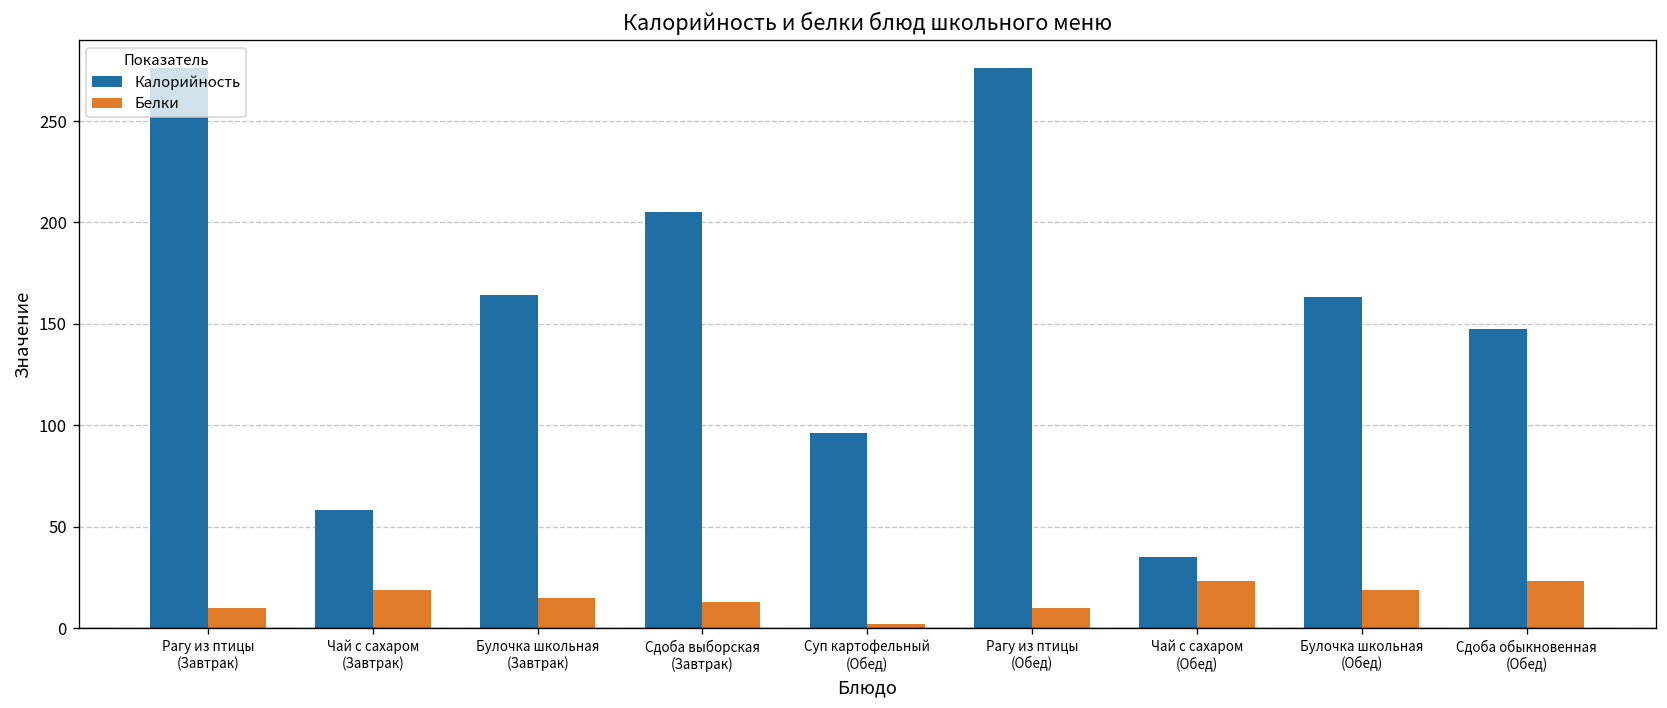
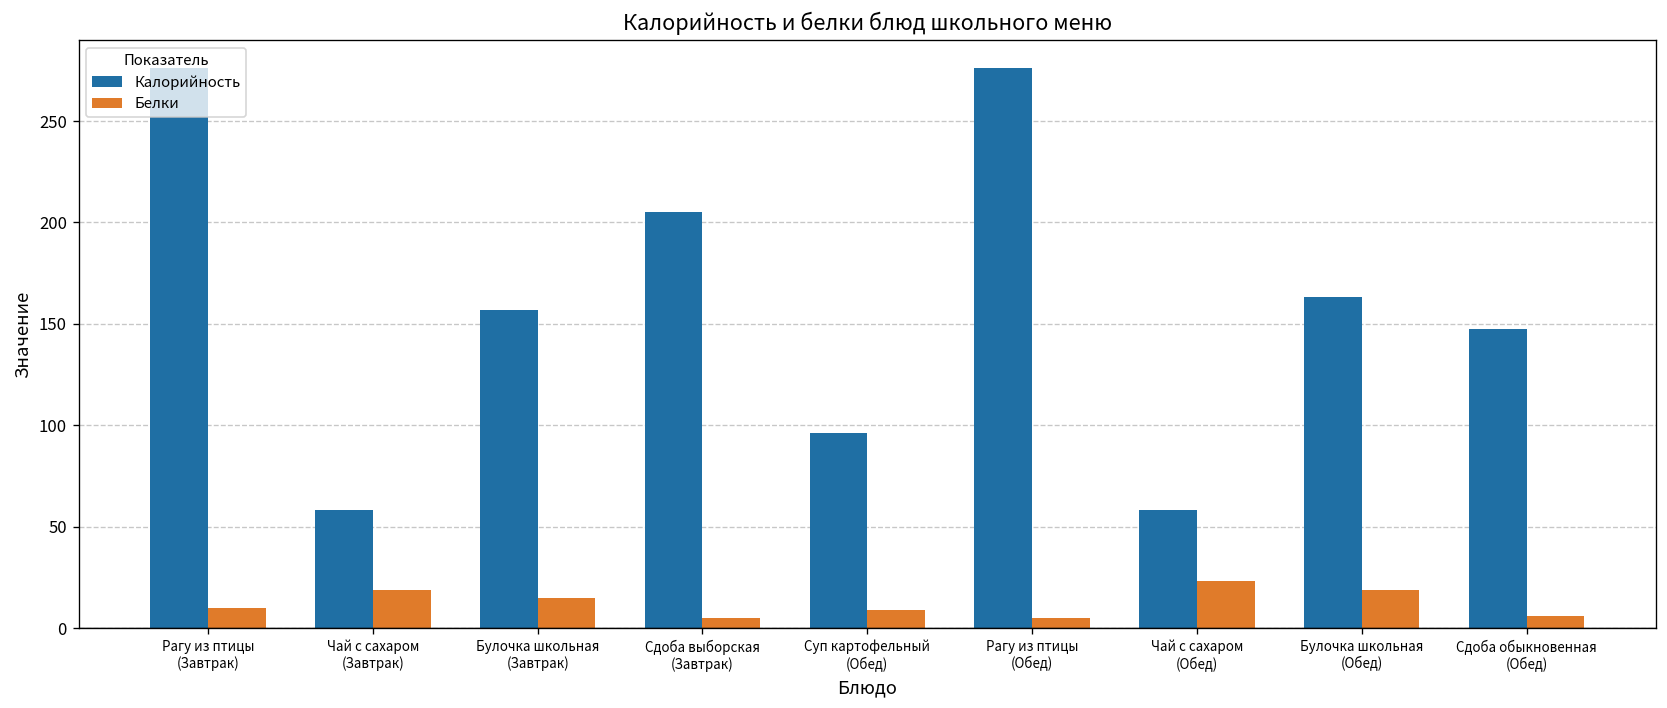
  {
    "Калорийность": {
      "Чай с сахаром (Завтрак)": 58,
-     "Булочка школьная (Завтрак)": 164,
+     "Булочка школьная (Завтрак)": 157,
      "Сдоба выборская (Завтрак)": 205,
      "Суп картофельный (Обед)": 96,
      "Рагу из птицы (Обед)": 276,
-     "Чай с сахаром (Обед)": 35,
+     "Чай с сахаром (Обед)": 58,
      "Булочка школьная (Обед)": 163,
      "Сдоба обыкновенная (Обед)": 148
    },
    "Белки": {
      "Рагу из птицы (Завтрак)": 10,
      "Чай с сахаром (Завтрак)": 19,
      "Булочка школьная (Завтрак)": 15,
-     "Сдоба выборская (Завтрак)": 13,
-     "Суп картофельный (Обед)": 2,
-     "Рагу из птицы (Обед)": 10,
+     "Сдоба выборская (Завтрак)": 5,
+     "Суп картофельный (Обед)": 9,
+     "Рагу из птицы (Обед)": 5,
      "Чай с сахаром (Обед)": 23,
      "Булочка школьная (Обед)": 19,
-     "Сдоба обыкновенная (Обед)": 23
+     "Сдоба обыкновенная (Обед)": 6
    }
  }
